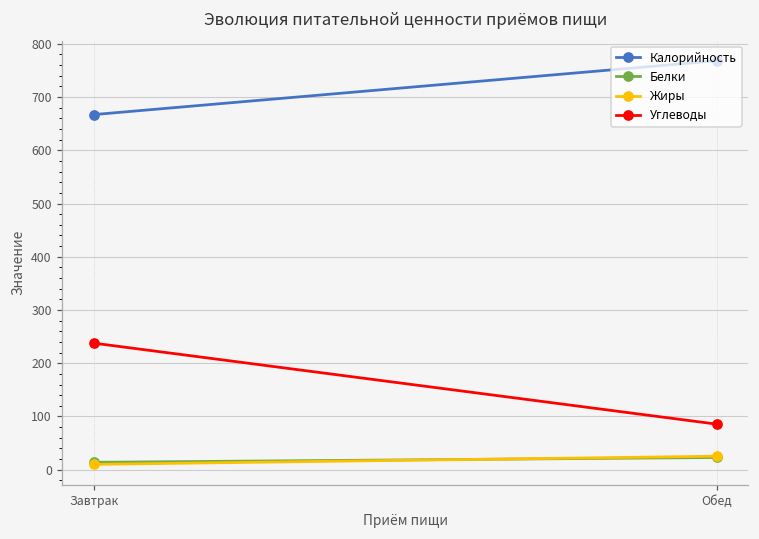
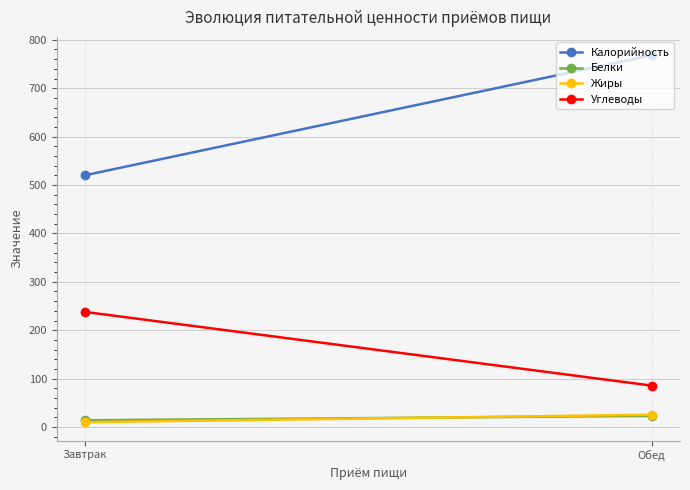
  {
    "Калорийность": {
-     "Завтрак": 670
+     "Завтрак": 520
    },
    "Углеводы": {
      "Завтрак": 240,
      "Обед": 90
    }
  }
